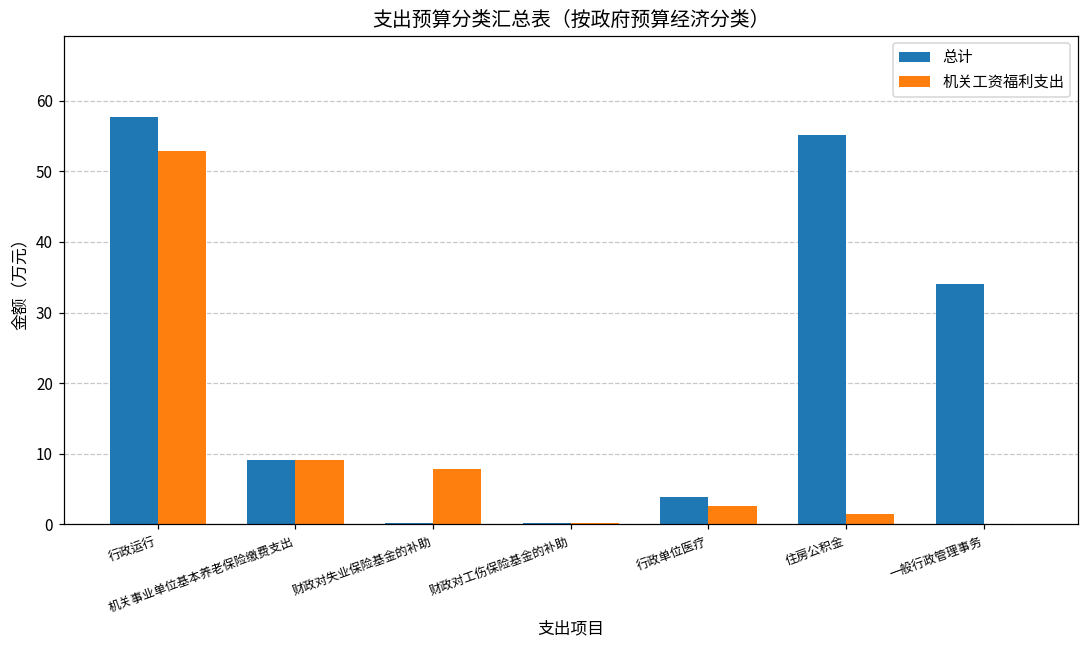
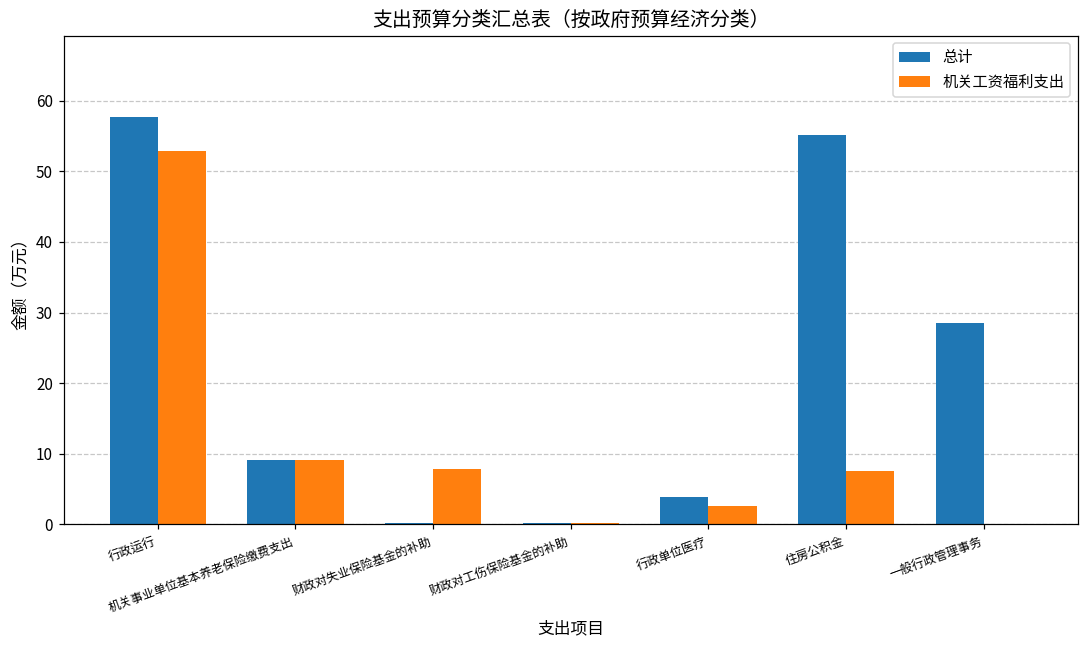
  {
    "总计": {
      "行政运行": 58,
      "机关事业单位基本养老保险缴费支出": 9,
      "行政单位医疗": 4,
      "住房公积金": 55,
-     "一般行政管理事务": 34
+     "一般行政管理事务": 29
    },
    "机关工资福利支出": {
      "行政运行": 53,
      "机关事业单位基本养老保险缴费支出": 9,
      "财政对失业保险基金的补助": 8,
      "行政单位医疗": 3,
-     "住房公积金": 1,
+     "住房公积金": 8,
      "一般行政管理事务": 0
    }
  }
